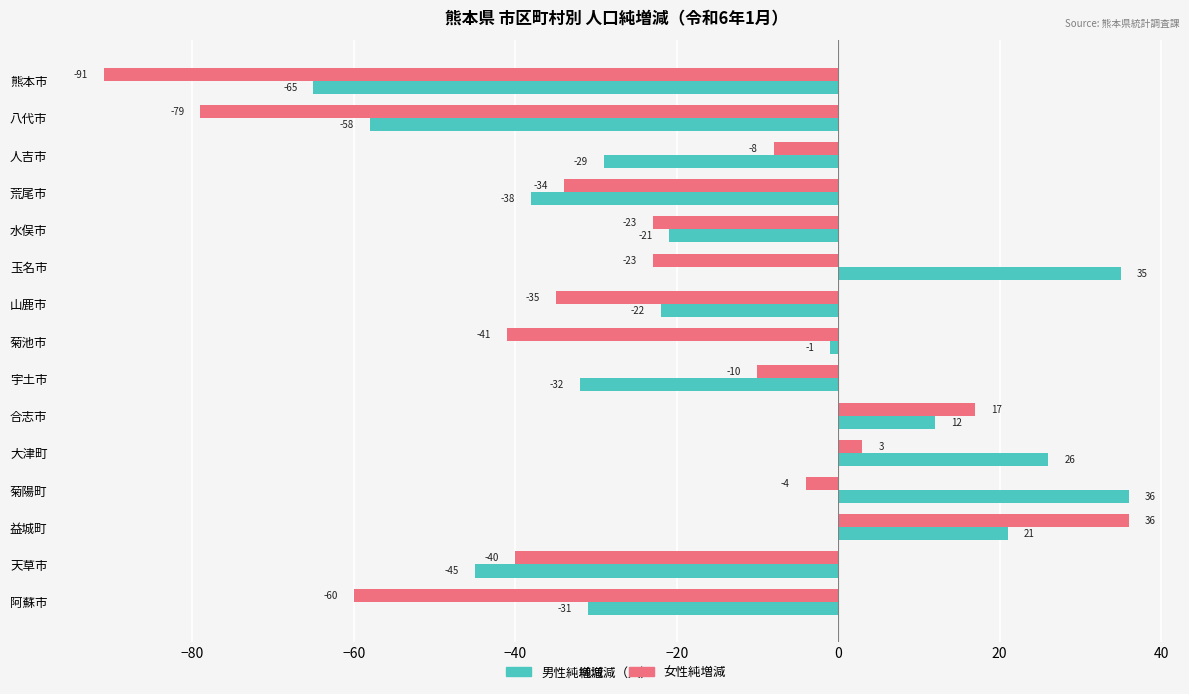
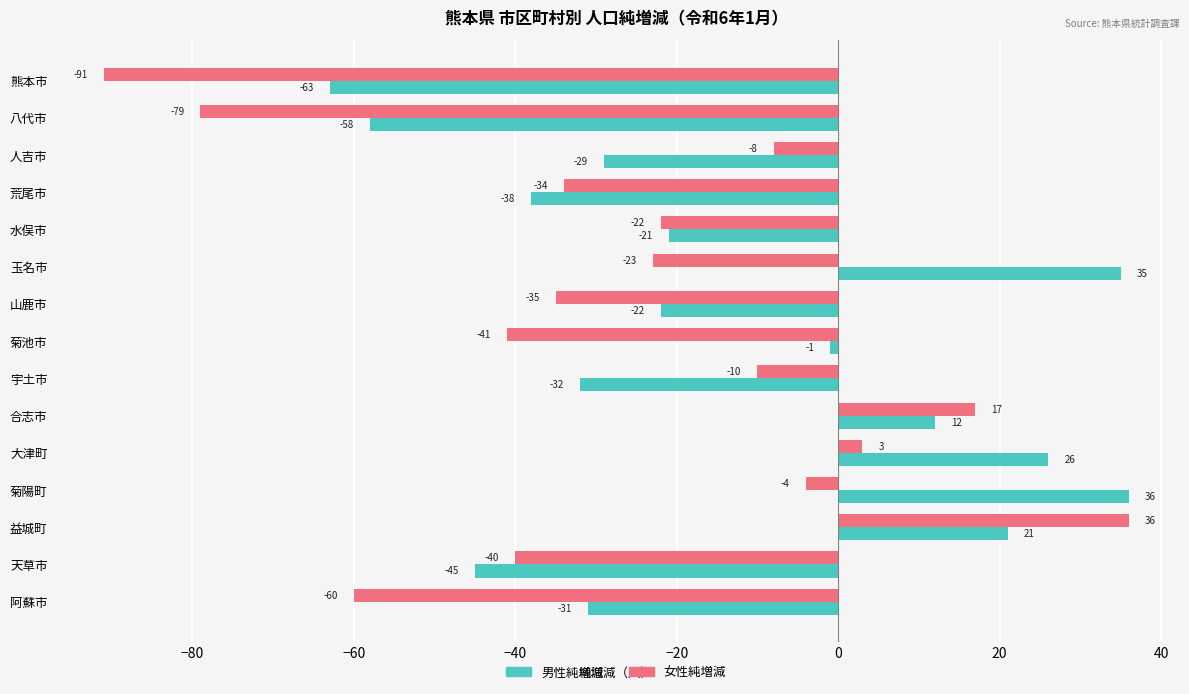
  {
    "男性純増減": {
-     "熊本市": -65,
+     "熊本市": -63,
      "八代市": -58,
      "人吉市": -29,
      "荒尾市": -38,
      "水俣市": -21,
      "玉名市": 35,
      "山鹿市": -22,
      "菊池市": -1,
      "宇土市": -32,
      "合志市": 12,
      "大津町": 26,
      "菊陽町": 36,
      "益城町": 21,
      "天草市": -45,
      "阿蘇市": -31
    },
    "女性純増減": {
      "熊本市": -91,
      "八代市": -79,
      "人吉市": -8,
      "荒尾市": -34,
-     "水俣市": -23,
+     "水俣市": -22,
      "玉名市": -23,
      "山鹿市": -35,
      "菊池市": -41,
      "宇土市": -10,
      "合志市": 17,
      "大津町": 3,
      "菊陽町": -4,
      "益城町": 36,
      "天草市": -40,
      "阿蘇市": -60
    }
  }
